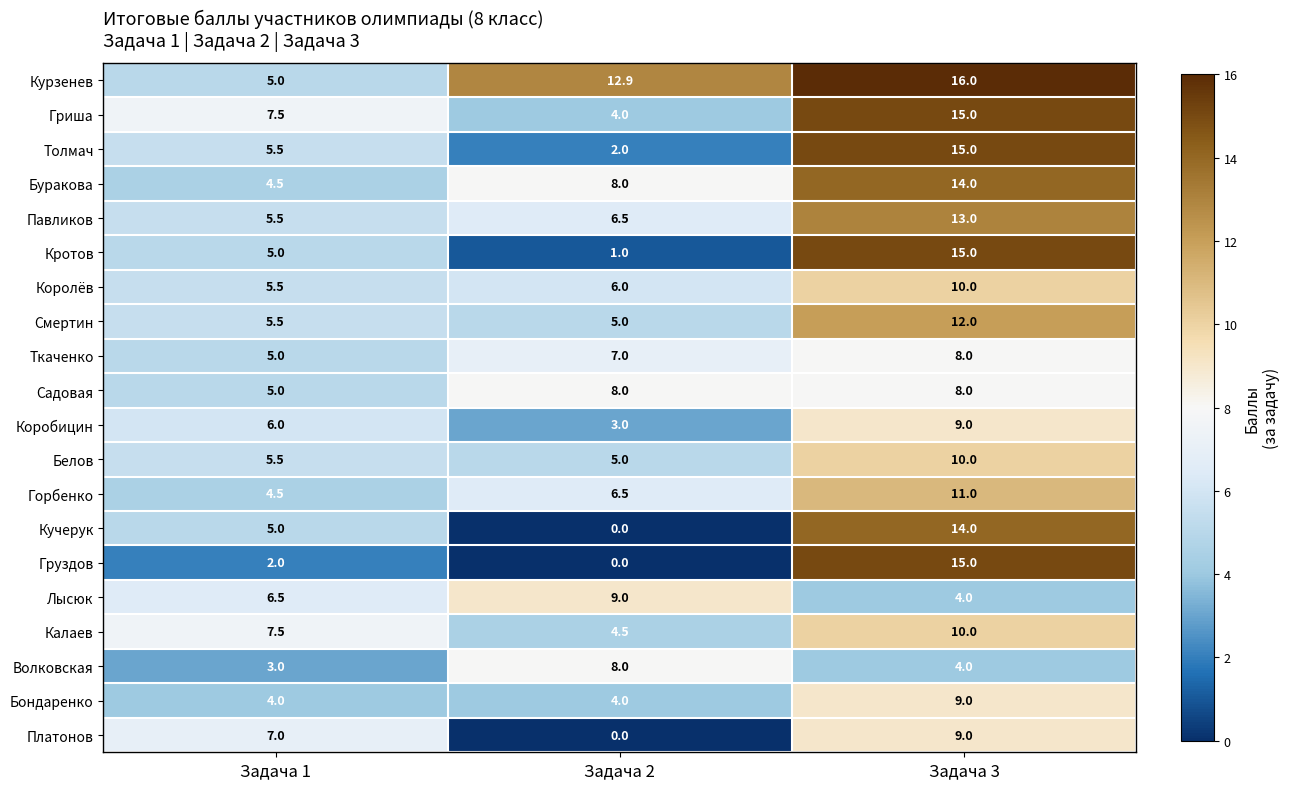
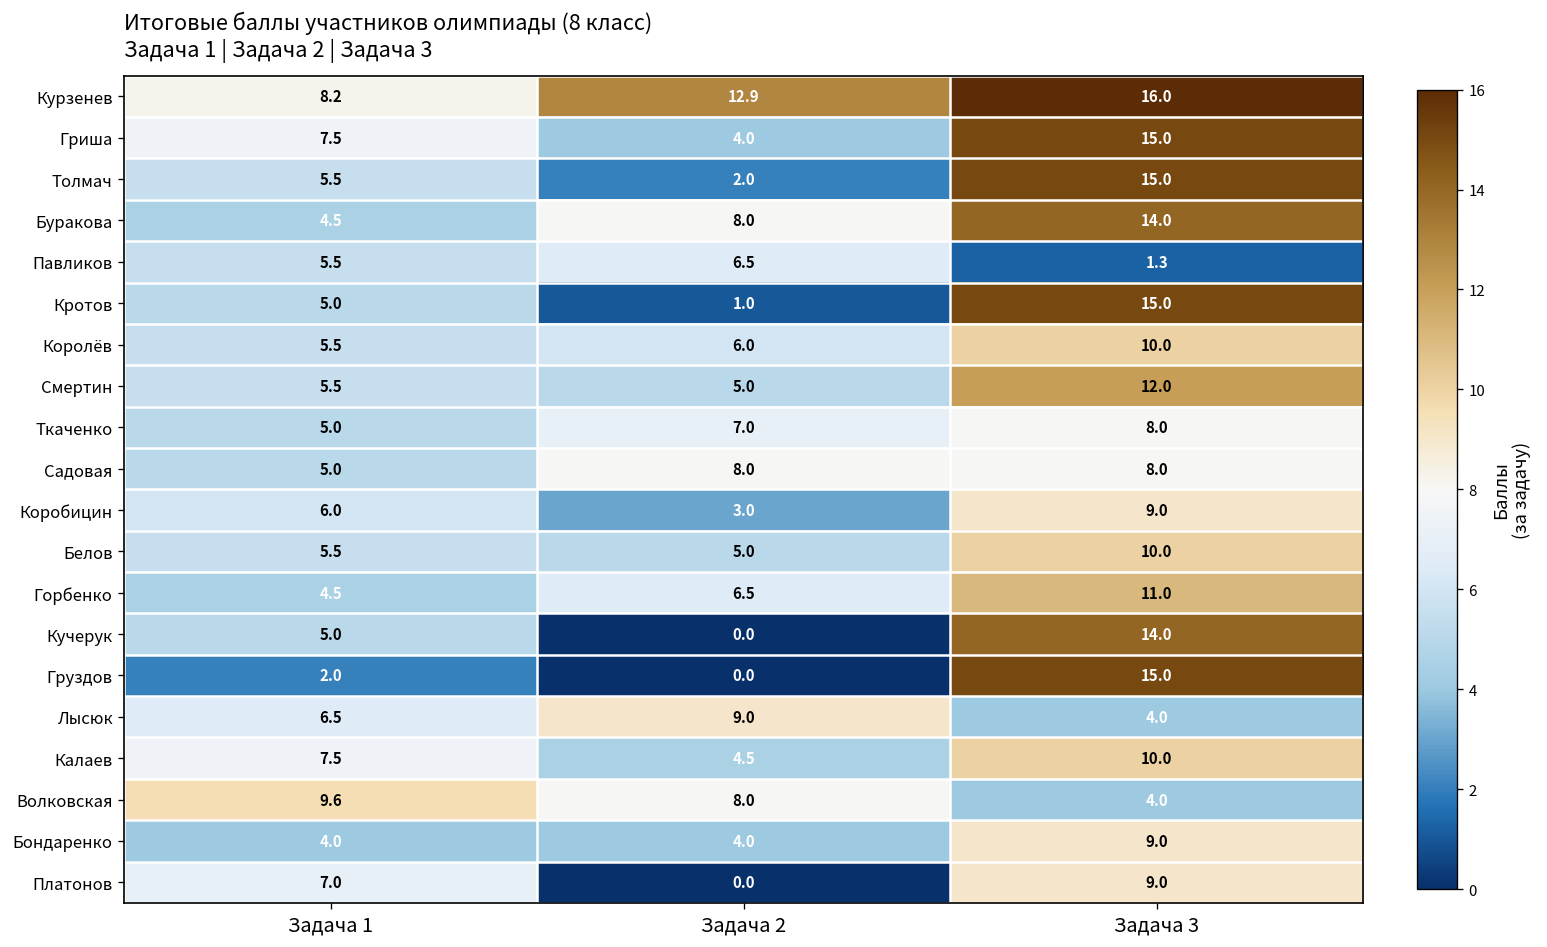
  {
    "Курзенев": {
-     "Задача 1": 5.0,
+     "Задача 1": 8.2,
      "Задача 2": 12.9,
      "Задача 3": 16.0
    },
    "Гриша": {
      "Задача 1": 7.5,
      "Задача 2": 4.0,
      "Задача 3": 15.0
    },
    "Толмач": {
      "Задача 1": 5.5,
      "Задача 2": 2.0,
      "Задача 3": 15.0
    },
    "Буракова": {
      "Задача 1": 4.5,
      "Задача 2": 8.0,
      "Задача 3": 14.0
    },
    "Павликов": {
      "Задача 1": 5.5,
      "Задача 2": 6.5,
-     "Задача 3": 13.0
+     "Задача 3": 1.3
    },
    "Кротов": {
      "Задача 1": 5.0,
      "Задача 2": 1.0,
      "Задача 3": 15.0
    },
    "Королёв": {
      "Задача 1": 5.5,
      "Задача 2": 6.0,
      "Задача 3": 10.0
    },
    "Смертин": {
      "Задача 1": 5.5,
      "Задача 2": 5.0,
      "Задача 3": 12.0
    },
    "Ткаченко": {
      "Задача 1": 5.0,
      "Задача 2": 7.0,
      "Задача 3": 8.0
    },
    "Садовая": {
      "Задача 1": 5.0,
      "Задача 2": 8.0,
      "Задача 3": 8.0
    },
    "Коробицин": {
      "Задача 1": 6.0,
      "Задача 2": 3.0,
      "Задача 3": 9.0
    },
    "Белов": {
      "Задача 1": 5.5,
      "Задача 2": 5.0,
      "Задача 3": 10.0
    },
    "Горбенко": {
      "Задача 1": 4.5,
      "Задача 2": 6.5,
      "Задача 3": 11.0
    },
    "Кучерук": {
      "Задача 1": 5.0,
      "Задача 2": 0.0,
      "Задача 3": 14.0
    },
    "Груздов": {
      "Задача 1": 2.0,
      "Задача 2": 0.0,
      "Задача 3": 15.0
    },
    "Лысюк": {
      "Задача 1": 6.5,
      "Задача 2": 9.0,
      "Задача 3": 4.0
    },
    "Калаев": {
      "Задача 1": 7.5,
      "Задача 2": 4.5,
      "Задача 3": 10.0
    },
    "Волковская": {
-     "Задача 1": 3.0,
+     "Задача 1": 9.6,
      "Задача 2": 8.0,
      "Задача 3": 4.0
    },
    "Бондаренко": {
      "Задача 1": 4.0,
      "Задача 2": 4.0,
      "Задача 3": 9.0
    },
    "Платонов": {
      "Задача 1": 7.0,
      "Задача 2": 0.0,
      "Задача 3": 9.0
    }
  }
